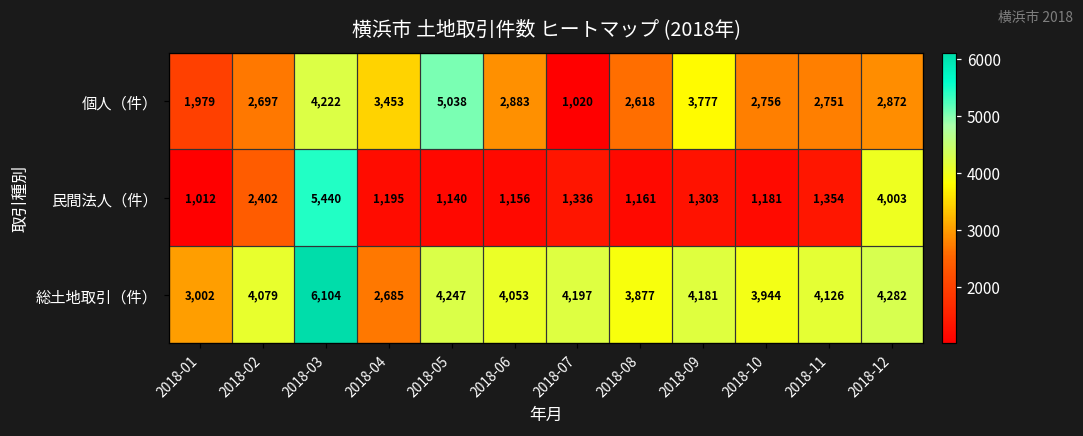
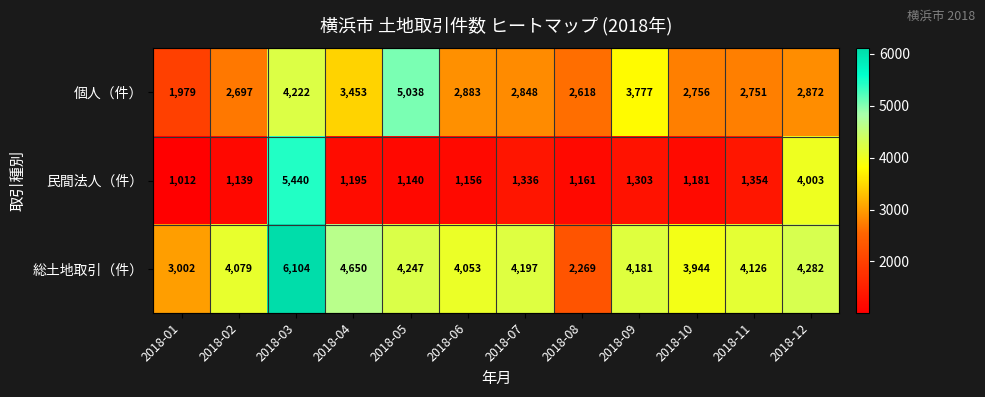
  {
    "個人（件）": {
      "2018-01": "1,979",
      "2018-02": "2,697",
      "2018-03": "4,222",
      "2018-04": "3,453",
      "2018-05": "5,038",
      "2018-06": "2,883",
-     "2018-07": "1,020",
+     "2018-07": "2,848",
      "2018-08": "2,618",
      "2018-09": "3,777",
      "2018-10": "2,756",
      "2018-11": "2,751",
      "2018-12": "2,872"
    },
    "民間法人（件）": {
      "2018-01": "1,012",
-     "2018-02": "2,402",
+     "2018-02": "1,139",
      "2018-03": "5,440",
      "2018-04": "1,195",
      "2018-05": "1,140",
      "2018-06": "1,156",
      "2018-07": "1,336",
      "2018-08": "1,161",
      "2018-09": "1,303",
      "2018-10": "1,181",
      "2018-11": "1,354",
      "2018-12": "4,003"
    },
    "総土地取引（件）": {
      "2018-01": "3,002",
      "2018-02": "4,079",
      "2018-03": "6,104",
-     "2018-04": "2,685",
+     "2018-04": "4,650",
      "2018-05": "4,247",
      "2018-06": "4,053",
      "2018-07": "4,197",
-     "2018-08": "3,877",
+     "2018-08": "2,269",
      "2018-09": "4,181",
      "2018-10": "3,944",
      "2018-11": "4,126",
      "2018-12": "4,282"
    }
  }
